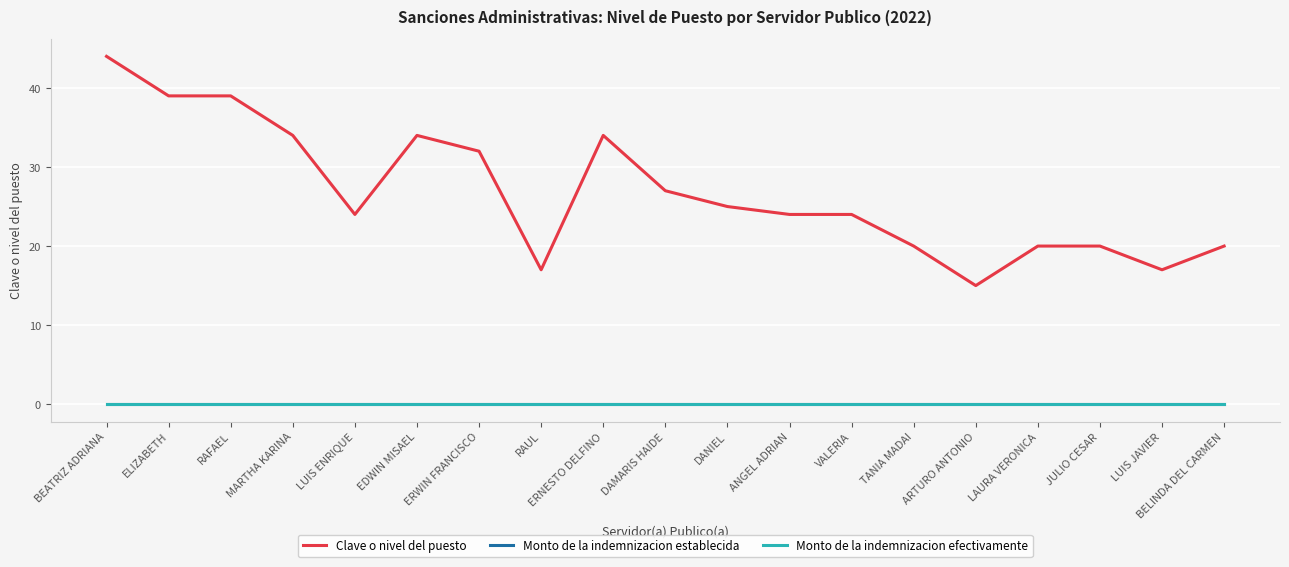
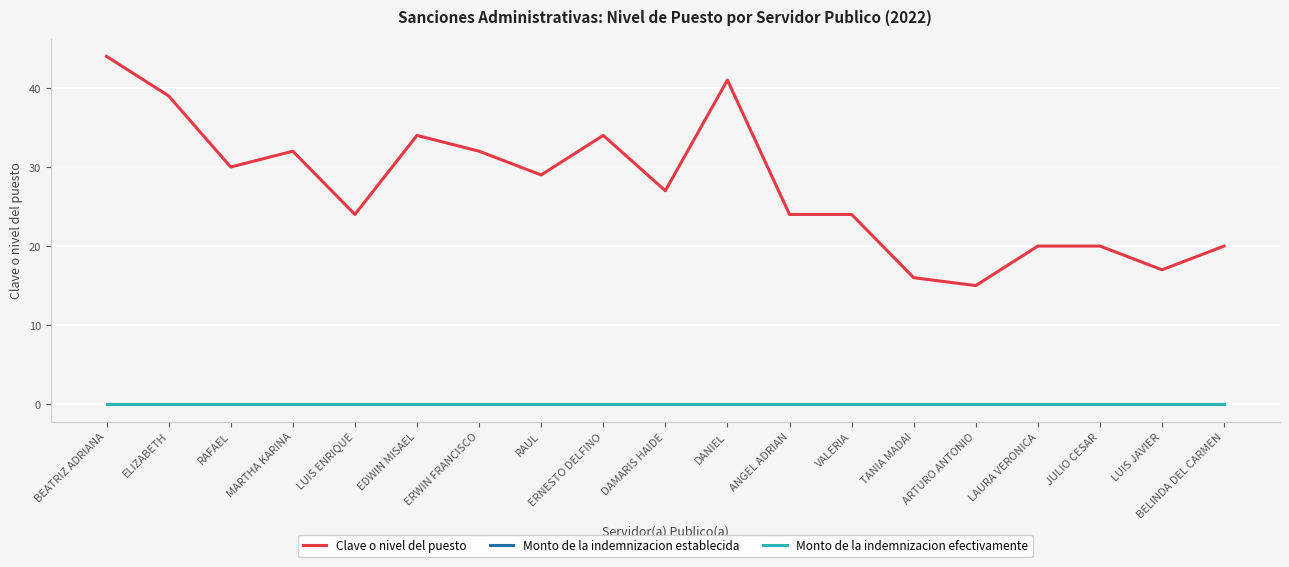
  {
    "Clave o nivel del puesto": {
      "BEATRIZ ADRIANA": 44,
      "ELIZABETH": 39,
-     "RAFAEL": 39,
-     "MARTHA KARINA": 34,
+     "RAFAEL": 30,
+     "MARTHA KARINA": 32,
      "LUIS ENRIQUE": 24,
      "EDWIN MISAEL": 34,
      "ERWIN FRANCISCO": 32,
-     "RAUL": 17,
+     "RAUL": 29,
      "ERNESTO DELFINO": 34,
      "DAMARIS HAIDE": 27,
-     "DANIEL": 25,
+     "DANIEL": 41,
      "ANGEL ADRIAN": 24,
      "VALERIA": 24,
-     "TANIA MADAI": 20,
+     "TANIA MADAI": 16,
      "ARTURO ANTONIO": 15,
      "LAURA VERONICA": 20,
      "JULIO CESAR": 20,
      "LUIS JAVIER": 17,
      "BELINDA DEL CARMEN": 20
    },
    "Monto de la indemnizacion efectivamente": {
      "BEATRIZ ADRIANA": 0,
      "ELIZABETH": 0,
      "RAFAEL": 0,
      "MARTHA KARINA": 0,
      "LUIS ENRIQUE": 0,
      "EDWIN MISAEL": 0,
      "ERWIN FRANCISCO": 0,
      "RAUL": 0,
      "ERNESTO DELFINO": 0,
      "DAMARIS HAIDE": 0,
      "DANIEL": 0,
      "ANGEL ADRIAN": 0,
      "VALERIA": 0,
      "TANIA MADAI": 0,
      "ARTURO ANTONIO": 0,
      "LAURA VERONICA": 0,
      "JULIO CESAR": 0,
      "LUIS JAVIER": 0,
      "BELINDA DEL CARMEN": 0
    }
  }
